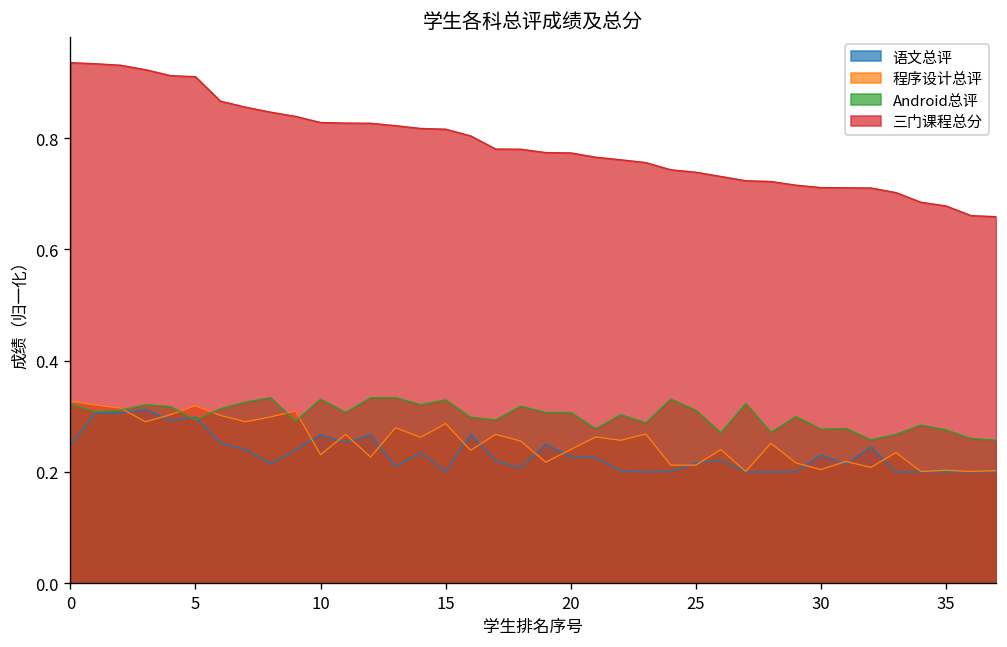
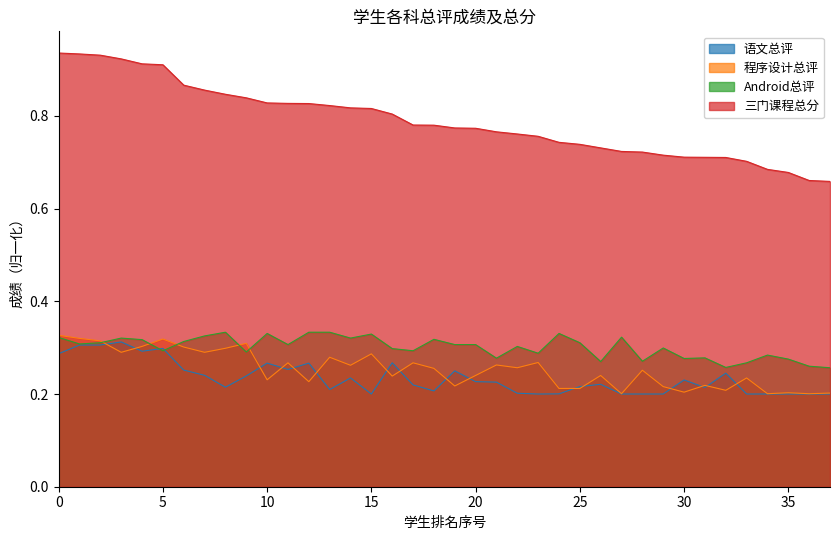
  {
    "语文总评": {
-     "0": 0.25
+     "0": 0.29
    },
    "三门课程总分": {
      "0": 0.94
    }
  }
